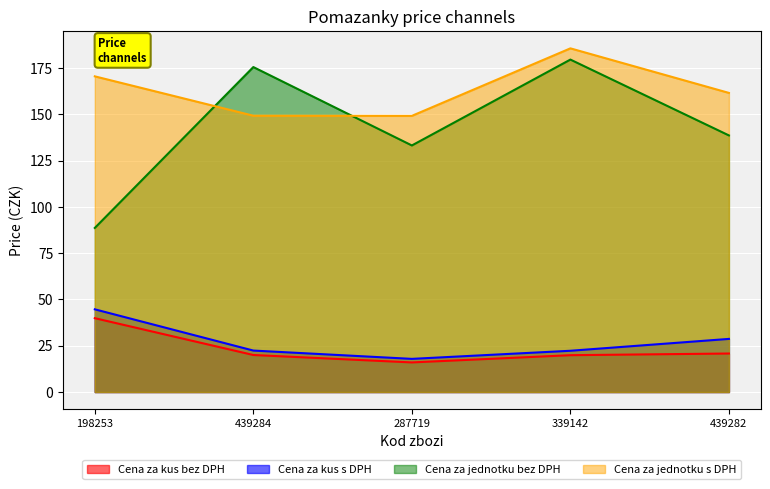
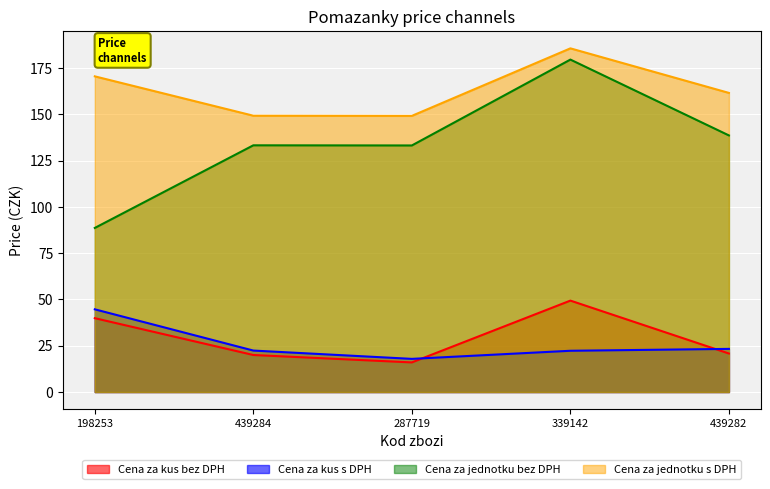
  {
    "Cena za kus bez DPH": {
      "198253": 40,
      "439284": 20,
      "287719": 16,
-     "339142": 20,
+     "339142": 49,
      "439282": 21
    },
    "Cena za kus s DPH": {
      "198253": 45,
      "439284": 22,
      "287719": 18,
      "339142": 22,
-     "439282": 29
+     "439282": 23
    },
    "Cena za jednotku bez DPH": {
      "198253": 89,
-     "439284": 176,
+     "439284": 133,
      "287719": 133,
      "339142": 180,
      "439282": 139
    },
    "Cena za jednotku s DPH": {
      "198253": 171,
      "439284": 149,
      "287719": 149,
      "339142": 186,
      "439282": 162
    }
  }
